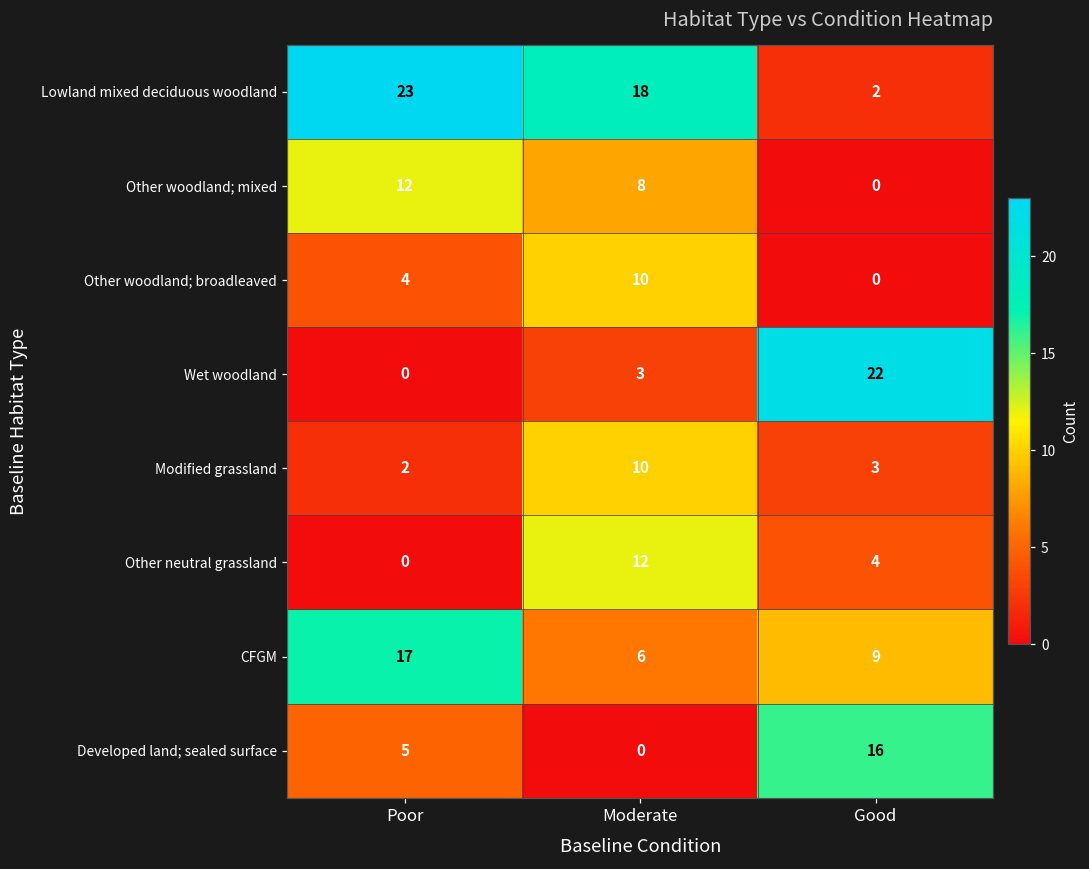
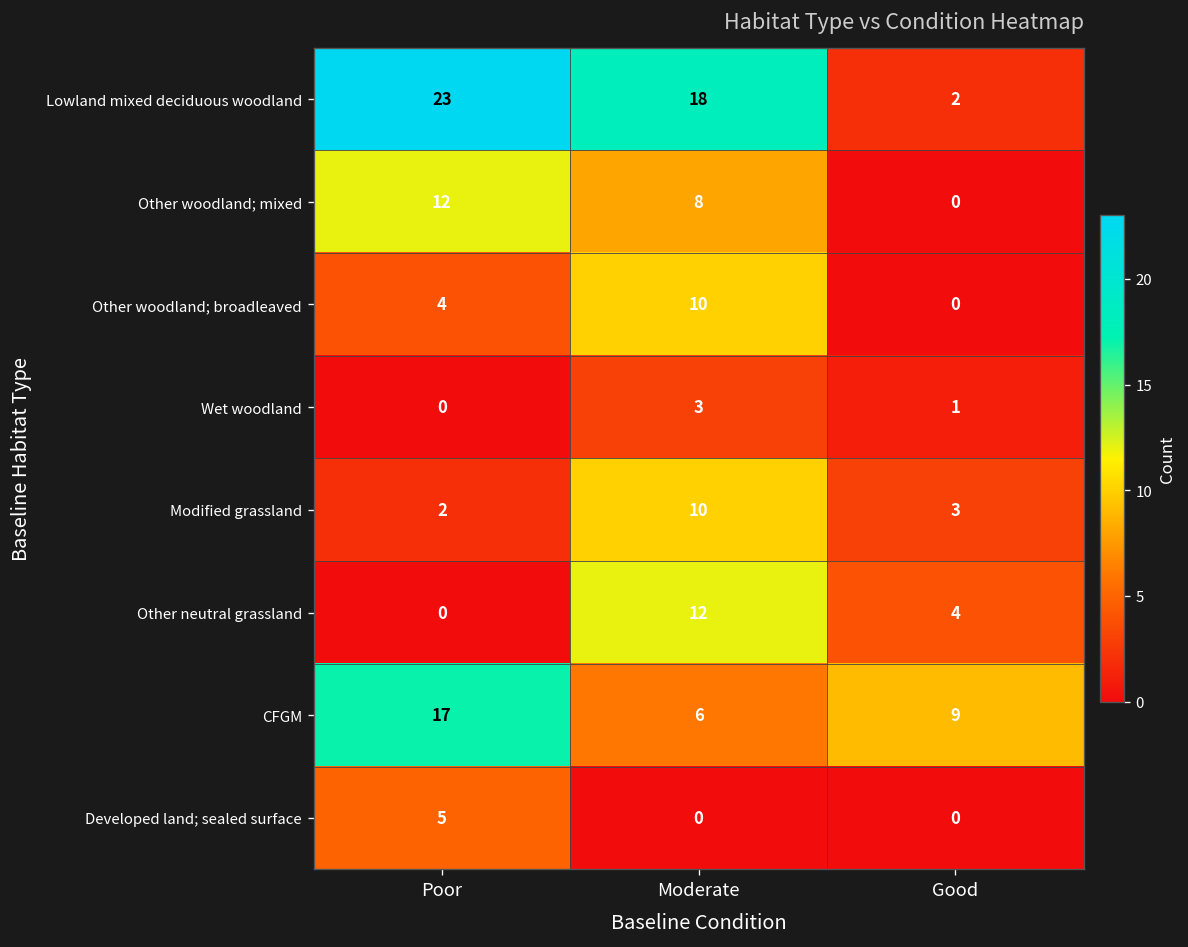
  {
    "Lowland mixed deciduous woodland": {
      "Poor": 23,
      "Moderate": 18,
      "Good": 2
    },
    "Other woodland; mixed": {
      "Poor": 12,
      "Moderate": 8,
      "Good": 0
    },
    "Other woodland; broadleaved": {
      "Poor": 4,
      "Moderate": 10,
      "Good": 0
    },
    "Wet woodland": {
      "Poor": 0,
      "Moderate": 3,
-     "Good": 22
+     "Good": 1
    },
    "Modified grassland": {
      "Poor": 2,
      "Moderate": 10,
      "Good": 3
    },
    "Other neutral grassland": {
      "Poor": 0,
      "Moderate": 12,
      "Good": 4
    },
    "CFGM": {
      "Poor": 17,
      "Moderate": 6,
      "Good": 9
    },
    "Developed land; sealed surface": {
      "Poor": 5,
      "Moderate": 0,
-     "Good": 16
+     "Good": 0
    }
  }
